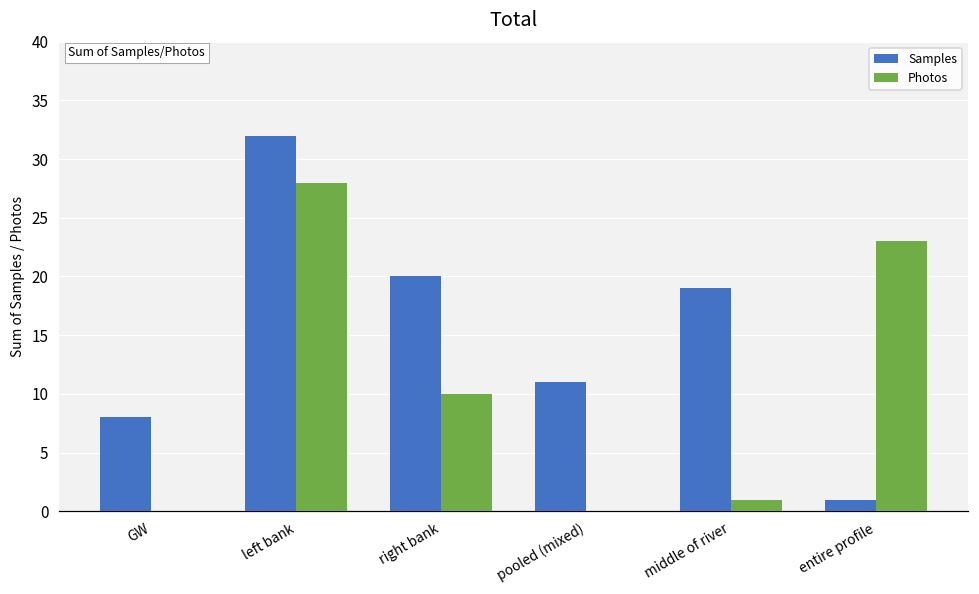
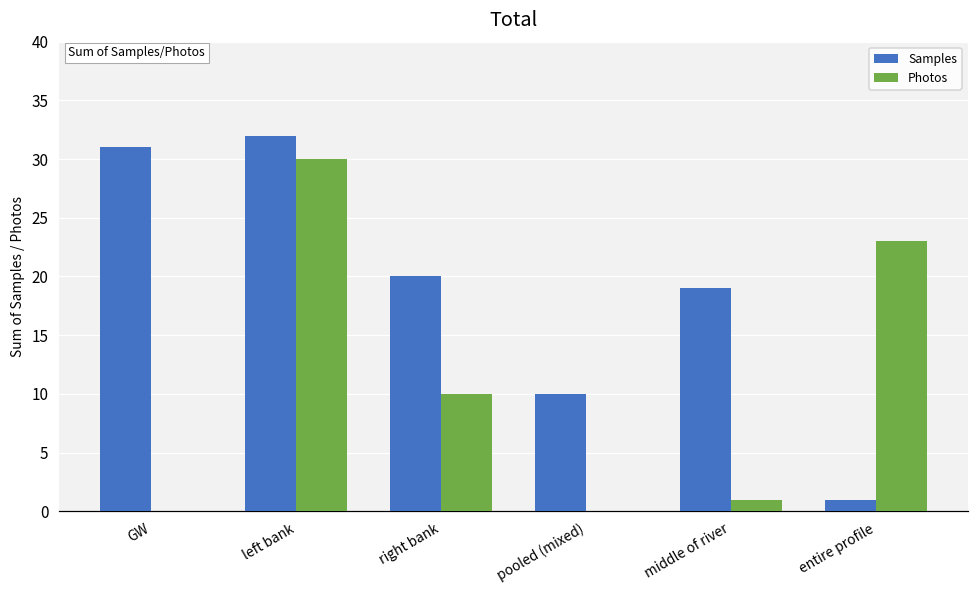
  {
    "Samples": {
-     "GW": 8,
+     "GW": 31,
      "left bank": 32,
      "right bank": 20,
-     "pooled (mixed)": 11,
+     "pooled (mixed)": 10,
      "middle of river": 19,
      "entire profile": 1
    },
    "Photos": {
      "GW": 0,
-     "left bank": 28,
+     "left bank": 30,
      "right bank": 10,
      "pooled (mixed)": 0,
      "middle of river": 1,
      "entire profile": 23
    }
  }
